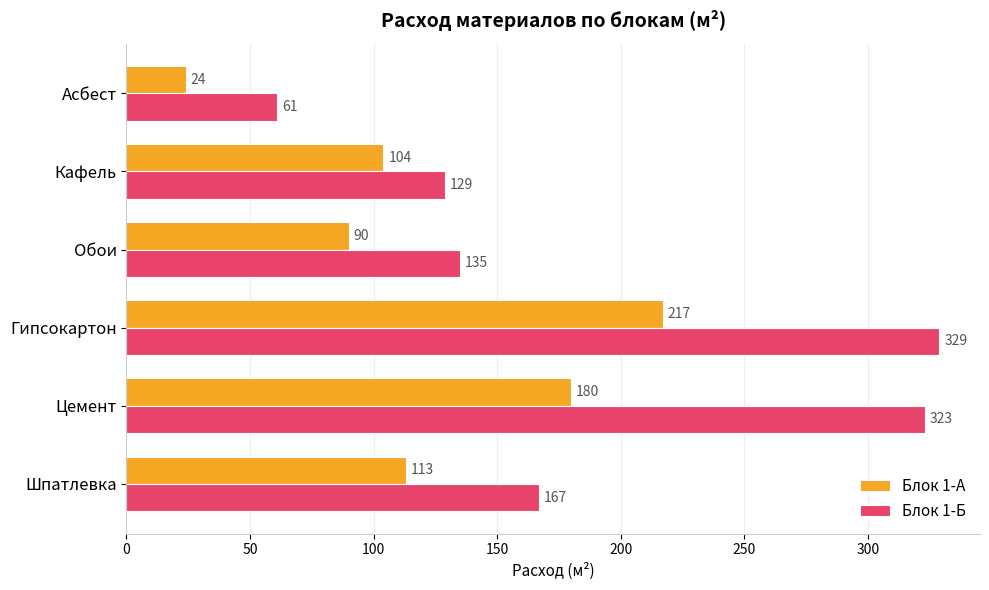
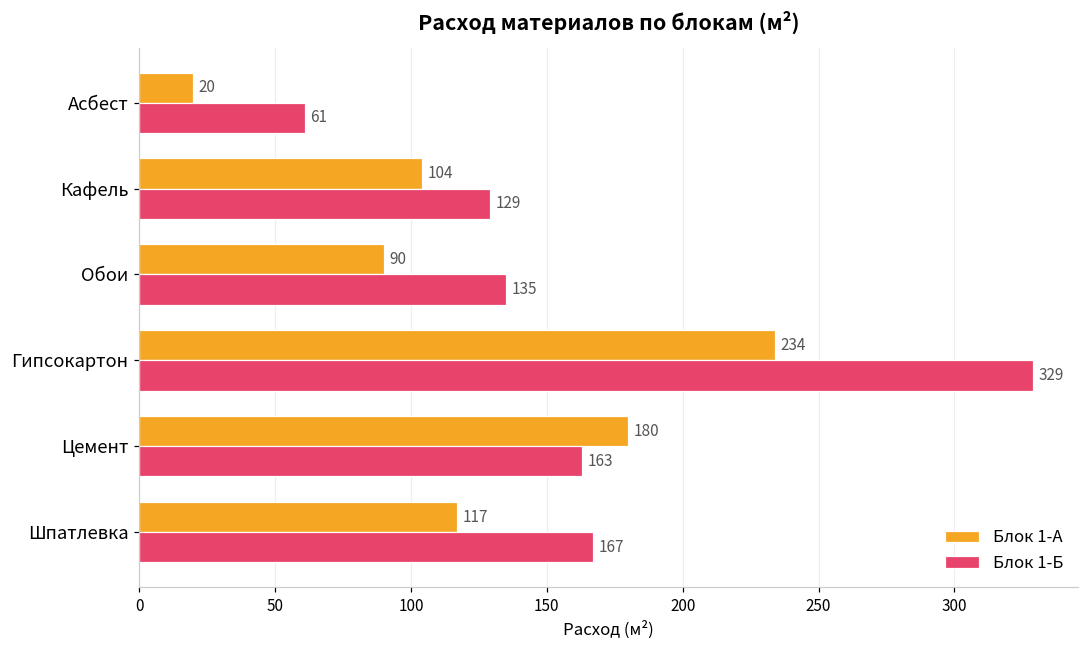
  {
    "Блок 1-А": {
-     "Асбест": 24,
+     "Асбест": 20,
      "Кафель": 104,
      "Обои": 90,
-     "Гипсокартон": 217,
+     "Гипсокартон": 234,
      "Цемент": 180,
-     "Шпатлевка": 113
+     "Шпатлевка": 117
    },
    "Блок 1-Б": {
      "Асбест": 61,
      "Кафель": 129,
      "Обои": 135,
      "Гипсокартон": 329,
-     "Цемент": 323,
+     "Цемент": 163,
      "Шпатлевка": 167
    }
  }
